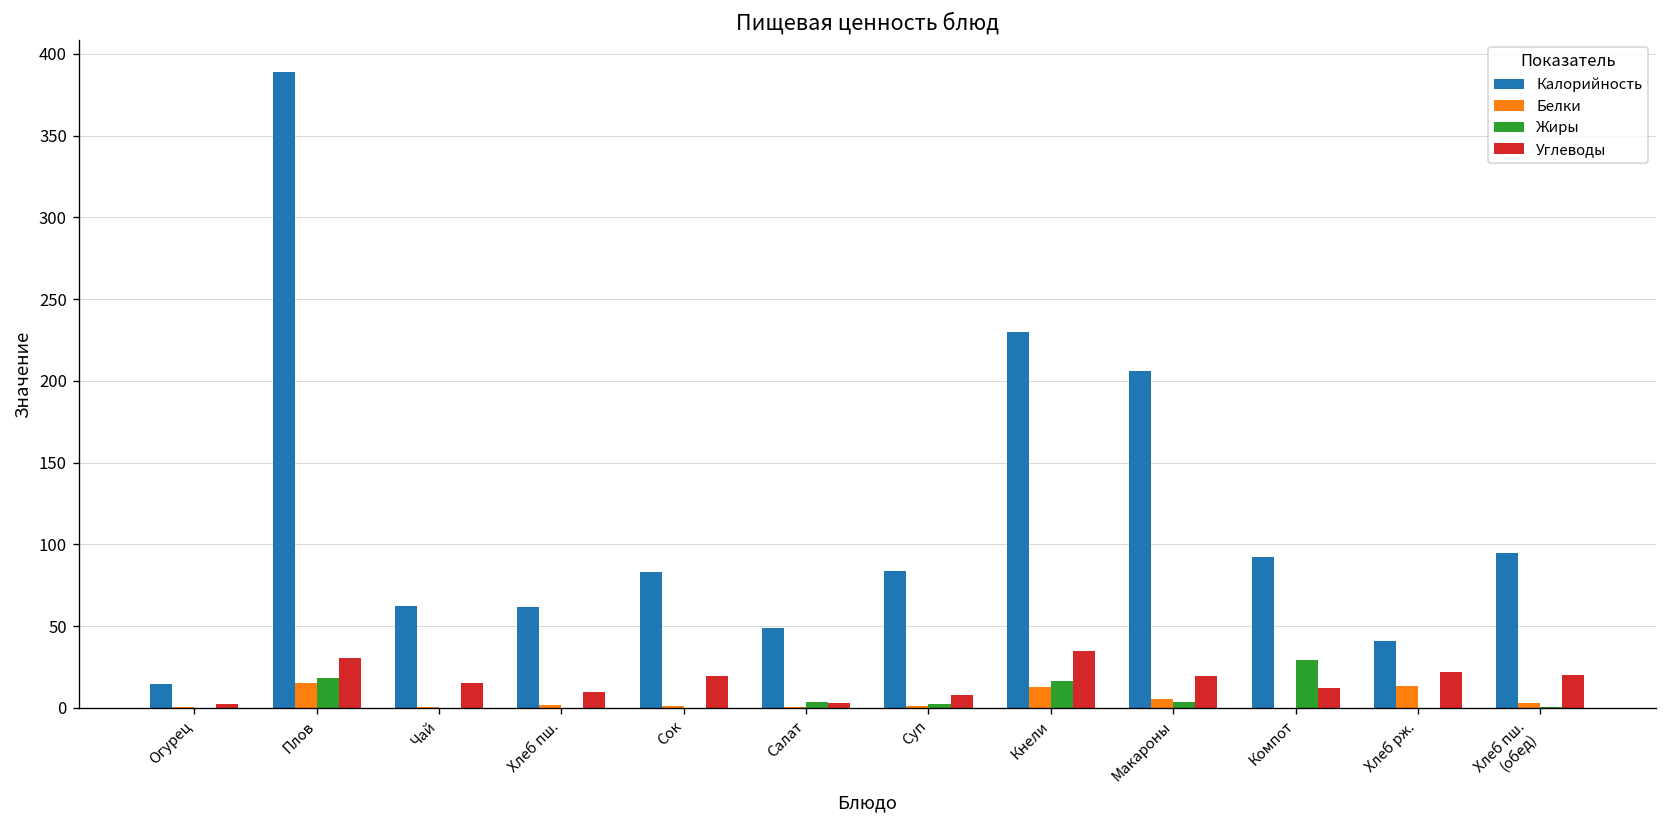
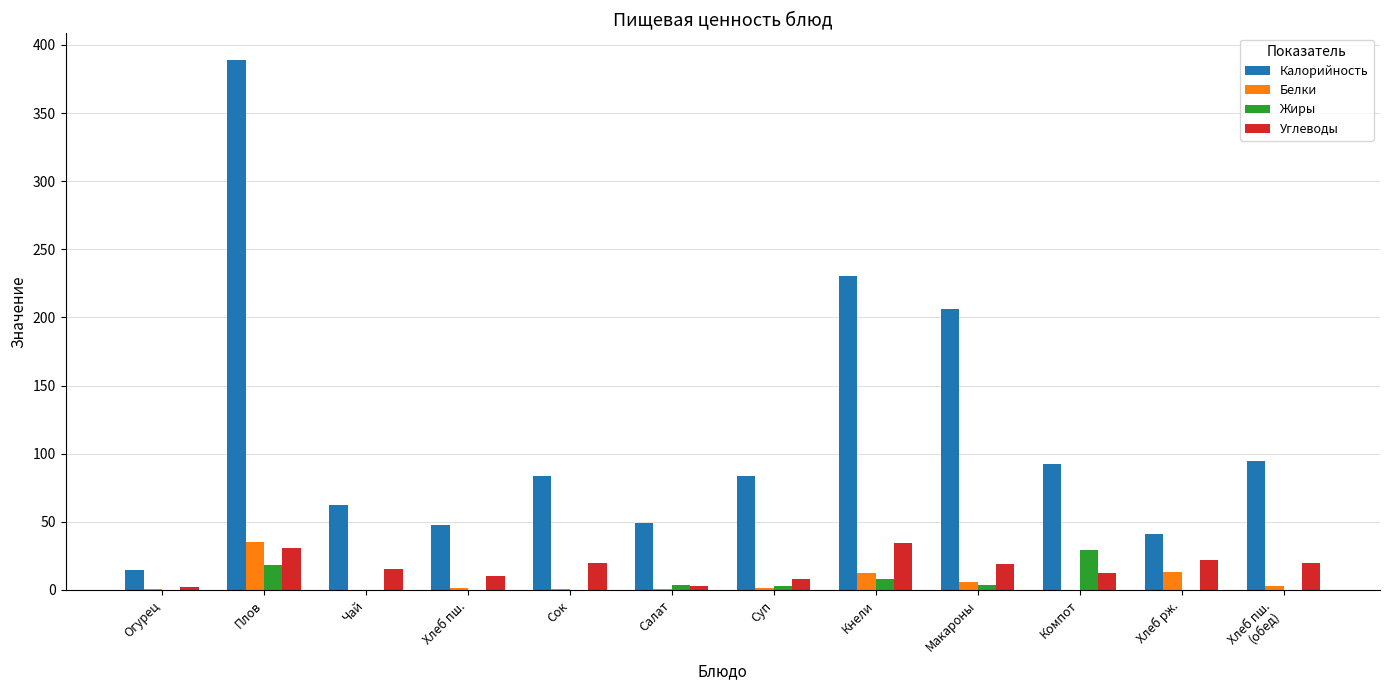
  {
    "Калорийность": {
      "Огурец": 15,
      "Плов": 389,
      "Чай": 62,
-     "Хлеб пш.": 62,
+     "Хлеб пш.": 47,
      "Сок": 83,
      "Салат": 49,
      "Суп": 84,
      "Кнели": 230,
      "Макароны": 206,
      "Компот": 93,
      "Хлеб рж.": 41,
      "Хлеб пш. (обед)": 95
    },
    "Белки": {
-     "Плов": 15,
+     "Плов": 35,
      "Кнели": 13,
      "Макароны": 6,
      "Хлеб рж.": 14,
      "Хлеб пш. (обед)": 3
    },
    "Жиры": {
      "Плов": 18,
      "Чай": 0,
      "Салат": 4,
      "Суп": 3,
-     "Кнели": 16,
+     "Кнели": 8,
      "Макароны": 4,
      "Компот": 30
    },
    "Углеводы": {
      "Огурец": 2,
      "Плов": 31,
      "Чай": 15,
      "Хлеб пш.": 10,
      "Сок": 20,
      "Салат": 3,
      "Суп": 8,
      "Кнели": 35,
      "Макароны": 19,
      "Компот": 12,
      "Хлеб рж.": 22,
      "Хлеб пш. (обед)": 20
    }
  }
